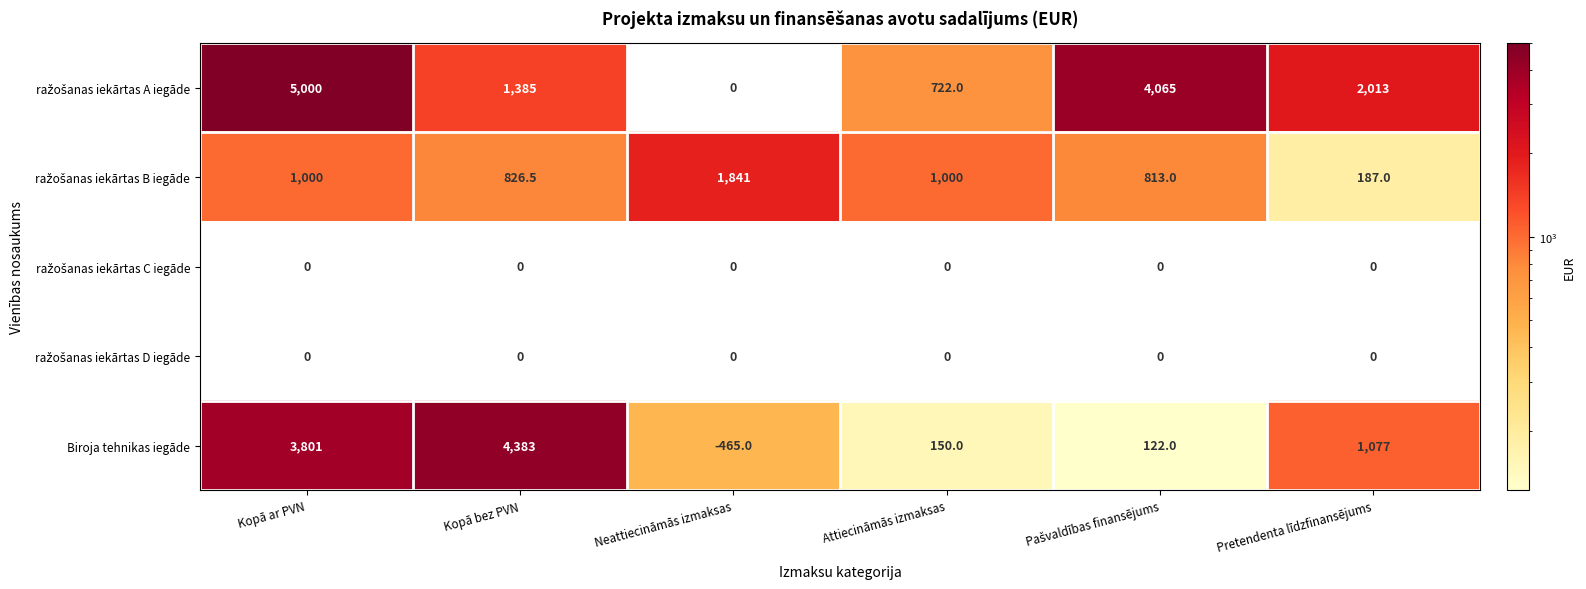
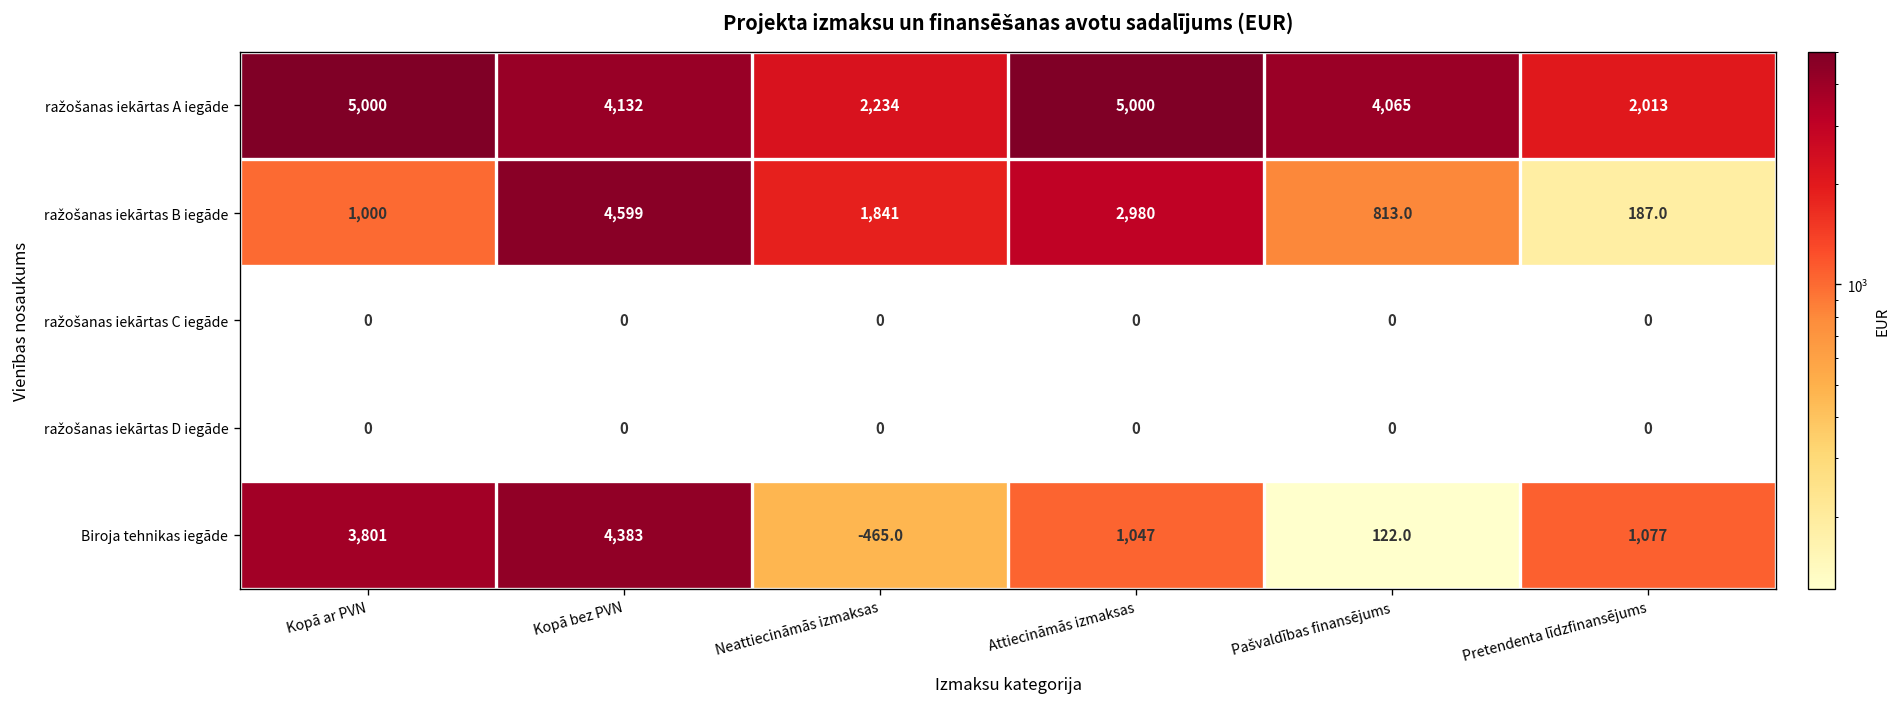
  {
    "ražošanas iekārtas A iegāde": {
      "Kopā ar PVN": "5,000",
-     "Kopā bez PVN": "1,385",
-     "Neattiecināmās izmaksas": "0",
-     "Attiecināmās izmaksas": "722.0",
+     "Kopā bez PVN": "4,132",
+     "Neattiecināmās izmaksas": "2,234",
+     "Attiecināmās izmaksas": "5,000",
      "Pašvaldības finansējums": "4,065",
      "Pretendenta līdzfinansējums": "2,013"
    },
    "ražošanas iekārtas B iegāde": {
      "Kopā ar PVN": "1,000",
-     "Kopā bez PVN": "826.5",
+     "Kopā bez PVN": "4,599",
      "Neattiecināmās izmaksas": "1,841",
-     "Attiecināmās izmaksas": "1,000",
+     "Attiecināmās izmaksas": "2,980",
      "Pašvaldības finansējums": "813.0",
      "Pretendenta līdzfinansējums": "187.0"
    },
    "ražošanas iekārtas C iegāde": {
      "Kopā ar PVN": "0",
      "Kopā bez PVN": "0",
      "Neattiecināmās izmaksas": "0",
      "Attiecināmās izmaksas": "0",
      "Pašvaldības finansējums": "0",
      "Pretendenta līdzfinansējums": "0"
    },
    "ražošanas iekārtas D iegāde": {
      "Kopā ar PVN": "0",
      "Kopā bez PVN": "0",
      "Neattiecināmās izmaksas": "0",
      "Attiecināmās izmaksas": "0",
      "Pašvaldības finansējums": "0",
      "Pretendenta līdzfinansējums": "0"
    },
    "Biroja tehnikas iegāde": {
      "Kopā ar PVN": "3,801",
      "Kopā bez PVN": "4,383",
      "Neattiecināmās izmaksas": "-465.0",
-     "Attiecināmās izmaksas": "150.0",
+     "Attiecināmās izmaksas": "1,047",
      "Pašvaldības finansējums": "122.0",
      "Pretendenta līdzfinansējums": "1,077"
    }
  }
